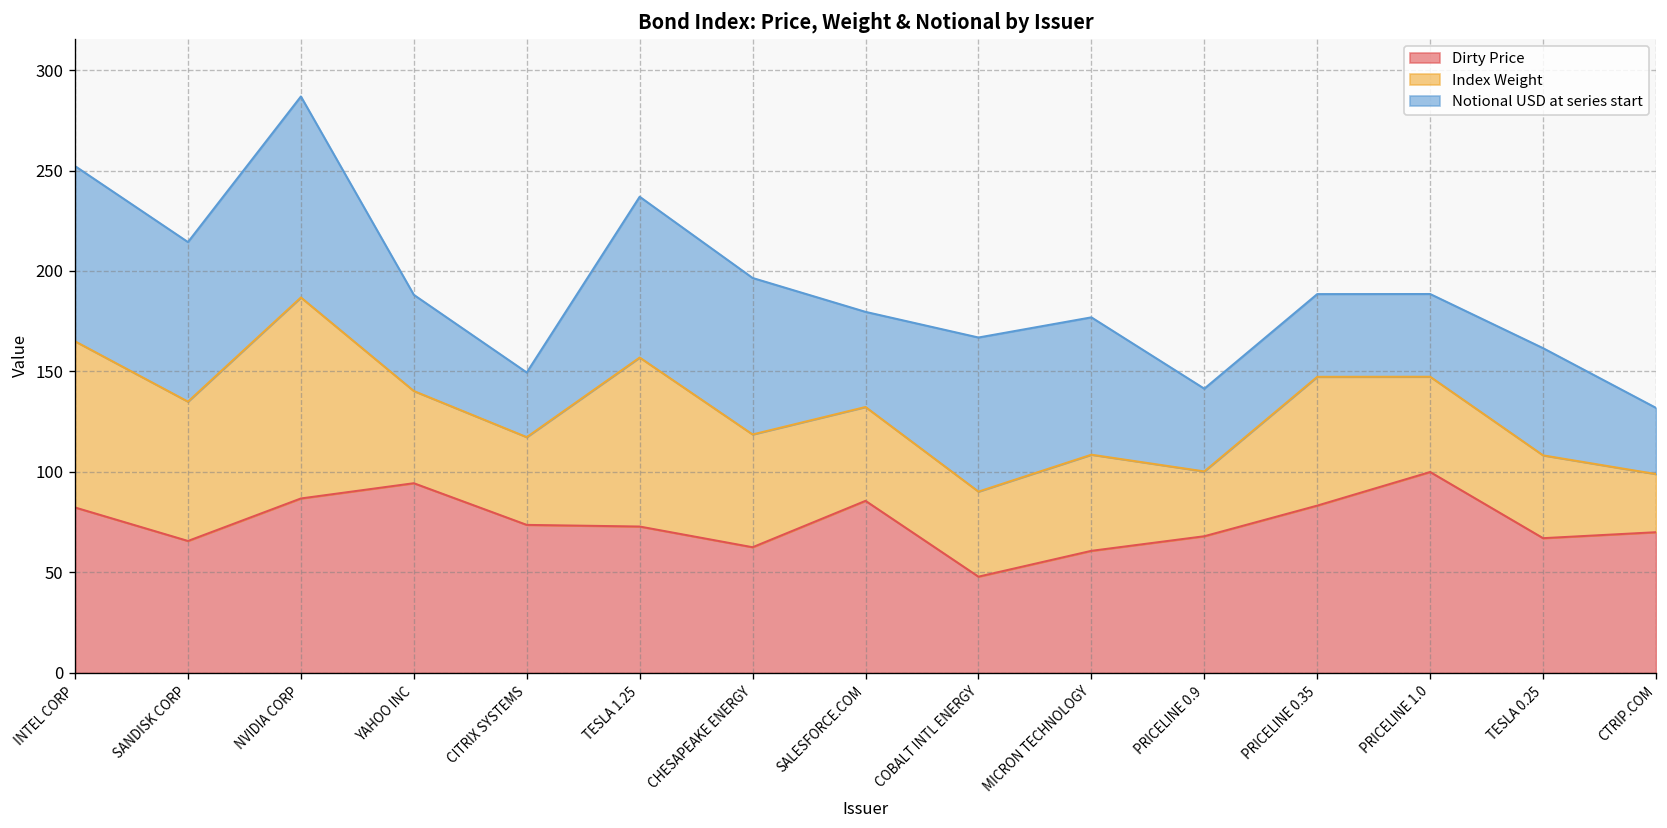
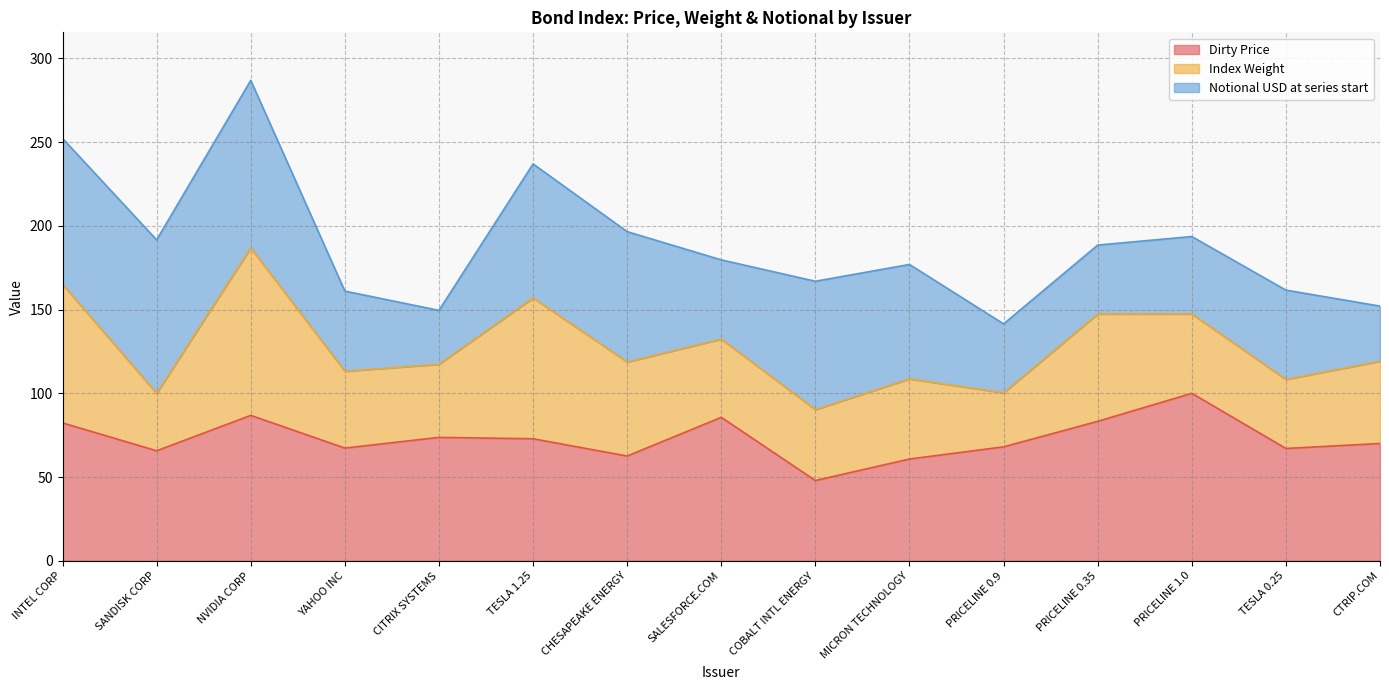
  {
    "Dirty Price": {
      "INTEL CORP": 82,
      "SANDISK CORP": 66,
      "NVIDIA CORP": 87,
-     "YAHOO INC": 94,
+     "YAHOO INC": 67,
      "CITRIX SYSTEMS": 74,
      "TESLA 1.25": 73,
      "CHESAPEAKE ENERGY": 63,
      "SALESFORCE.COM": 86,
      "COBALT INTL ENERGY": 48,
      "MICRON TECHNOLOGY": 61,
      "PRICELINE 0.9": 68,
      "PRICELINE 0.35": 83,
      "PRICELINE 1.0": 100,
      "TESLA 0.25": 67,
      "CTRIP.COM": 70
    },
    "Index Weight": {
      "INTEL CORP": 83,
-     "SANDISK CORP": 69,
+     "SANDISK CORP": 34,
      "NVIDIA CORP": 100,
      "YAHOO INC": 46,
      "CITRIX SYSTEMS": 44,
      "TESLA 1.25": 84,
      "CHESAPEAKE ENERGY": 56,
      "SALESFORCE.COM": 47,
      "COBALT INTL ENERGY": 42,
      "MICRON TECHNOLOGY": 48,
      "PRICELINE 0.9": 32,
      "PRICELINE 0.35": 64,
      "PRICELINE 1.0": 47,
      "TESLA 0.25": 41,
-     "CTRIP.COM": 29
+     "CTRIP.COM": 49
    },
    "Notional USD at series start": {
      "INTEL CORP": 87,
-     "SANDISK CORP": 79,
+     "SANDISK CORP": 92,
      "NVIDIA CORP": 100,
      "YAHOO INC": 48,
      "CITRIX SYSTEMS": 32,
      "TESLA 1.25": 80,
      "CHESAPEAKE ENERGY": 78,
      "SALESFORCE.COM": 47,
      "COBALT INTL ENERGY": 77,
      "MICRON TECHNOLOGY": 68,
      "PRICELINE 0.9": 41,
      "PRICELINE 0.35": 41,
-     "PRICELINE 1.0": 41,
+     "PRICELINE 1.0": 46,
      "TESLA 0.25": 53,
      "CTRIP.COM": 33
    }
  }
